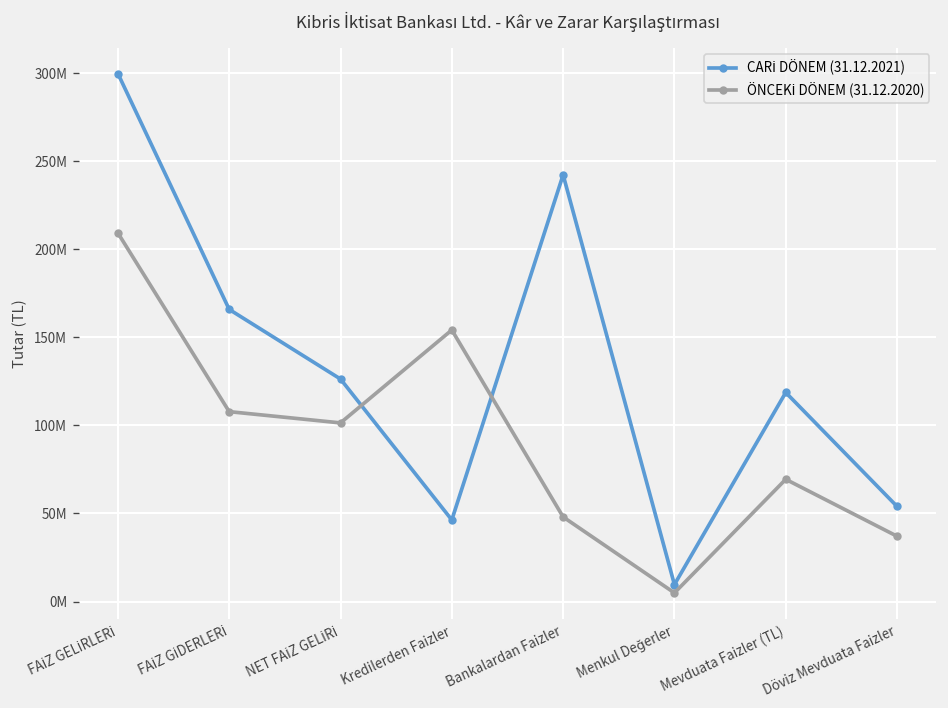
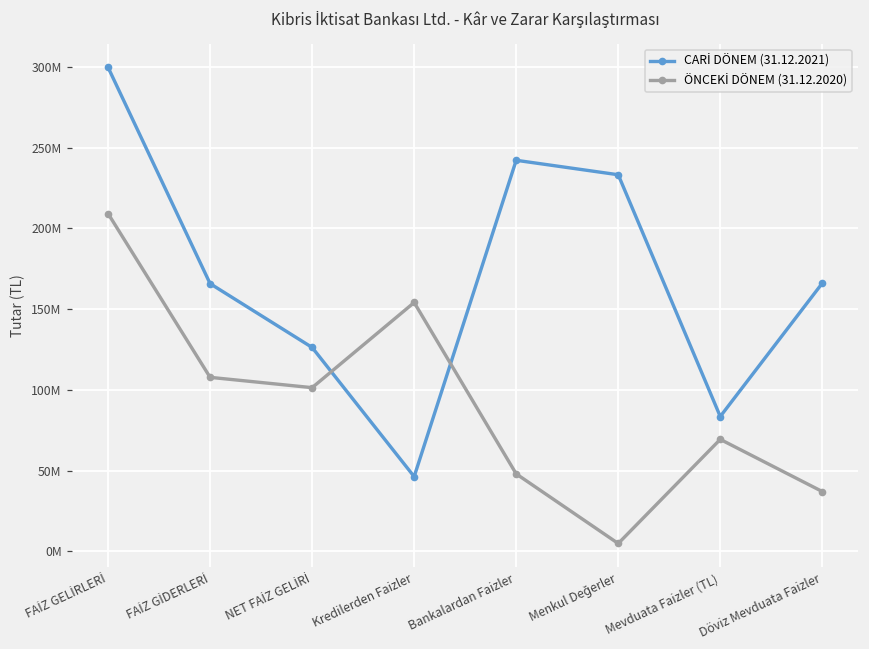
  {
    "CARİ DÖNEM (31.12.2021)": {
      "FAİZ GELİRLERİ": 300000000,
      "FAİZ GİDERLERİ": 166000000,
      "NET FAİZ GELİRİ": 126000000,
      "Kredilerden Faizler": 46000000,
      "Bankalardan Faizler": 242000000,
-     "Menkul Değerler": 10000000,
-     "Mevduata Faizler (TL)": 119000000,
-     "Döviz Mevduata Faizler": 54000000
+     "Menkul Değerler": 233000000,
+     "Mevduata Faizler (TL)": 84000000,
+     "Döviz Mevduata Faizler": 166000000
    },
    "ÖNCEKİ DÖNEM (31.12.2020)": {
      "FAİZ GELİRLERİ": 209000000,
      "FAİZ GİDERLERİ": 108000000,
      "NET FAİZ GELİRİ": 101000000,
      "Kredilerden Faizler": 154000000,
      "Bankalardan Faizler": 48000000,
      "Menkul Değerler": 5000000,
      "Mevduata Faizler (TL)": 69000000,
      "Döviz Mevduata Faizler": 37000000
    }
  }
